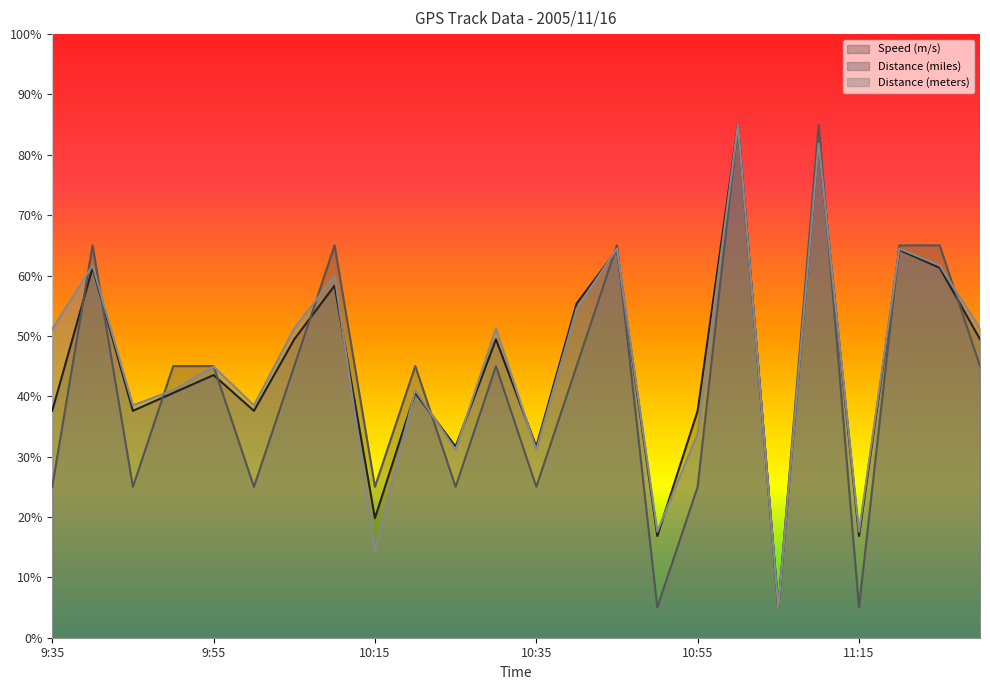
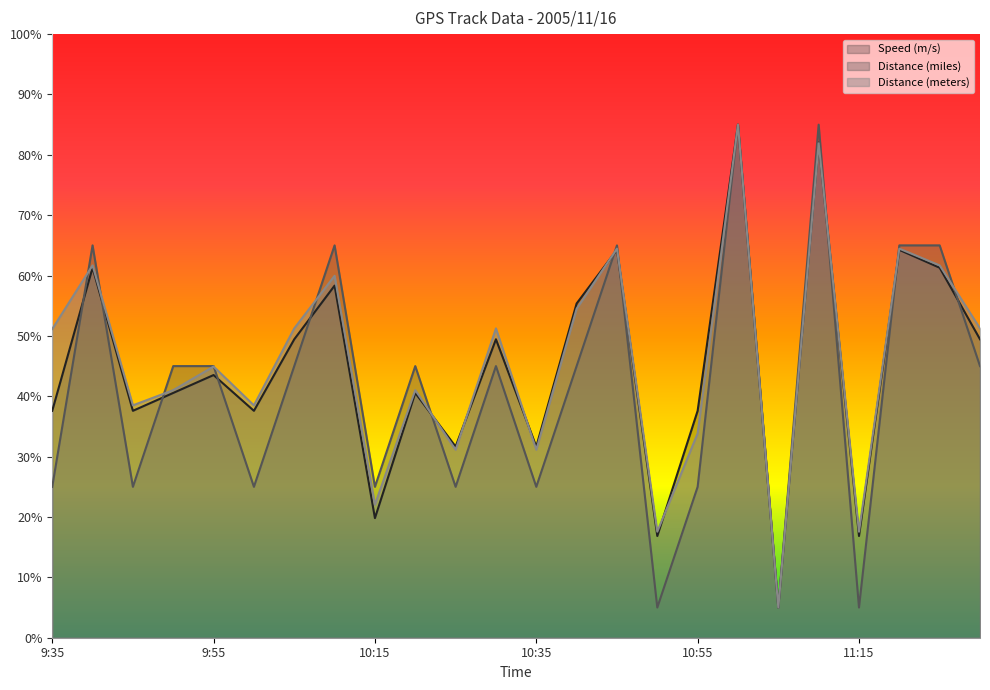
  {
    "Distance (meters)": {
      "9:35": "51%",
-     "10:15": "14%",
+     "10:15": "22%",
      "10:35": "31%",
      "10:55": "34%",
      "11:15": "18%"
    }
  }
